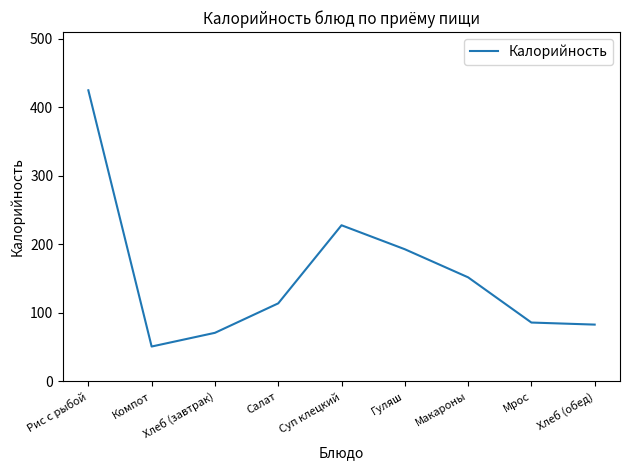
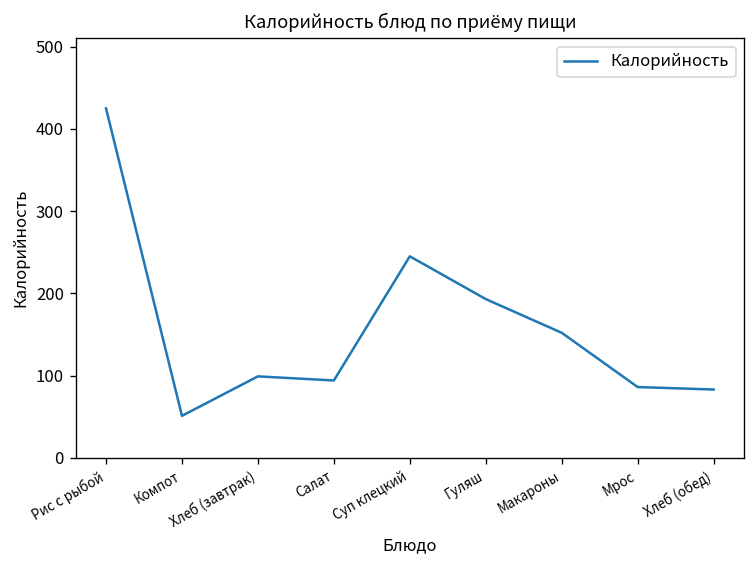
  {
    "Рис с рыбой": 430,
    "Компот": 50,
-   "Хлеб (завтрак)": 70,
-   "Салат": 110,
-   "Суп клецкий": 230,
+   "Хлеб (завтрак)": 100,
+   "Салат": 90,
+   "Суп клецкий": 250,
    "Гуляш": 190,
    "Макароны": 150,
    "Мрос": 90,
    "Хлеб (обед)": 80
  }
